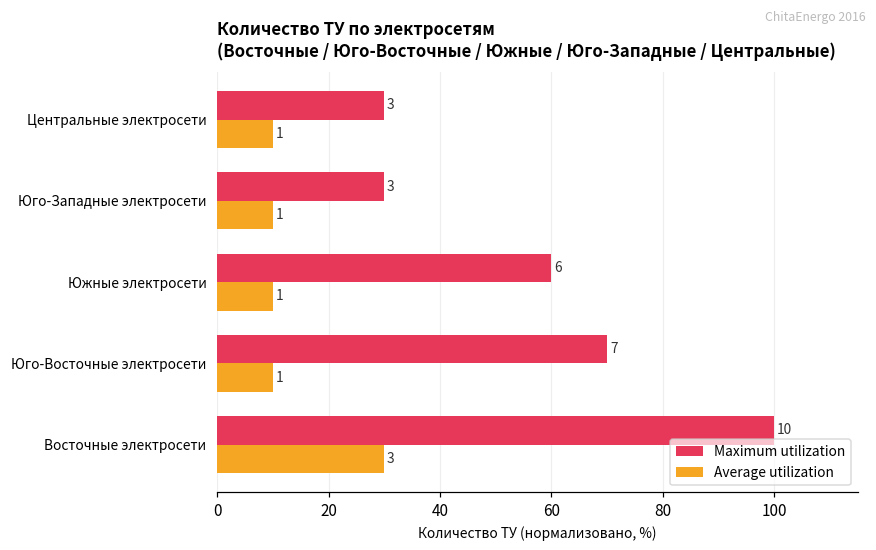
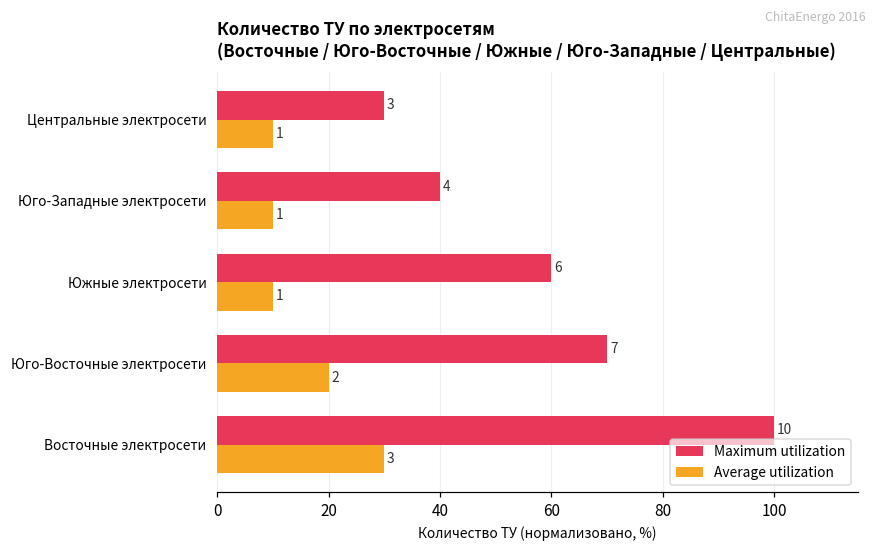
  {
    "Maximum utilization": {
-     "Юго-Западные электросети": 3
+     "Юго-Западные электросети": 4
    },
    "Average utilization": {
-     "Юго-Восточные электросети": 1
+     "Юго-Восточные электросети": 2
    }
  }
